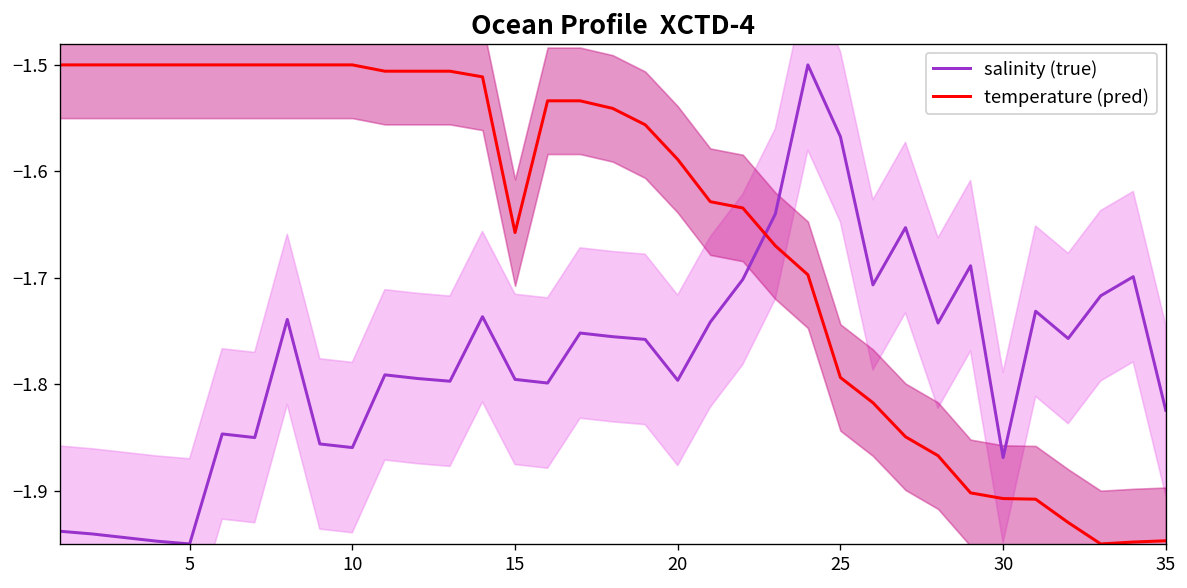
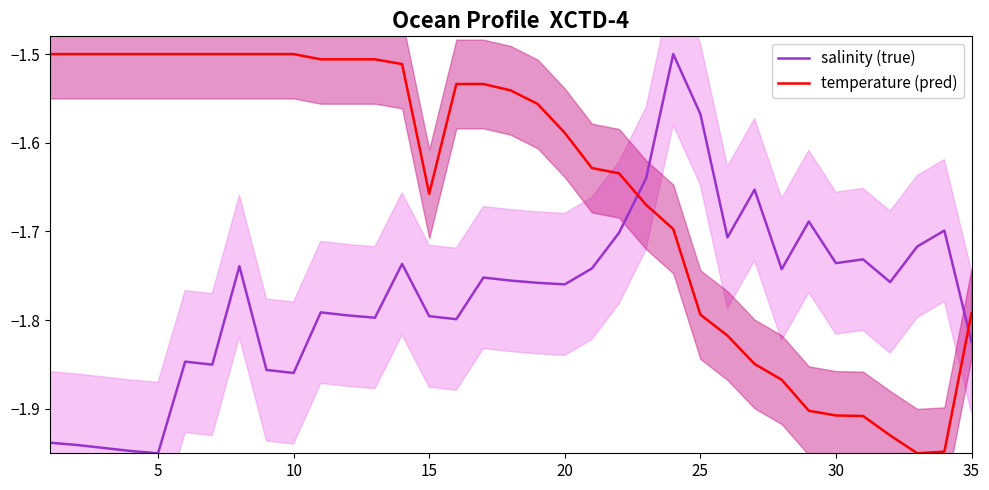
  {
    "salinity (true)": {
      "5": -1.95,
      "10": -1.86,
      "15": -1.80,
-     "20": -1.80,
+     "20": -1.76,
      "25": -1.57,
-     "30": -1.87,
+     "30": -1.74,
      "35": -1.82
    },
    "temperature (pred)": {
      "5": -1.50,
      "10": -1.50,
      "15": -1.66,
      "20": -1.59,
      "25": -1.79,
      "30": -1.91,
-     "35": -1.95
+     "35": -1.79
    }
  }
